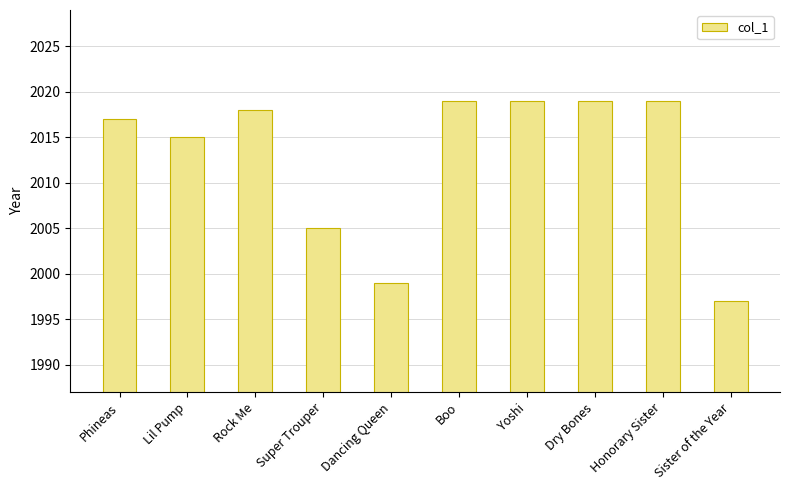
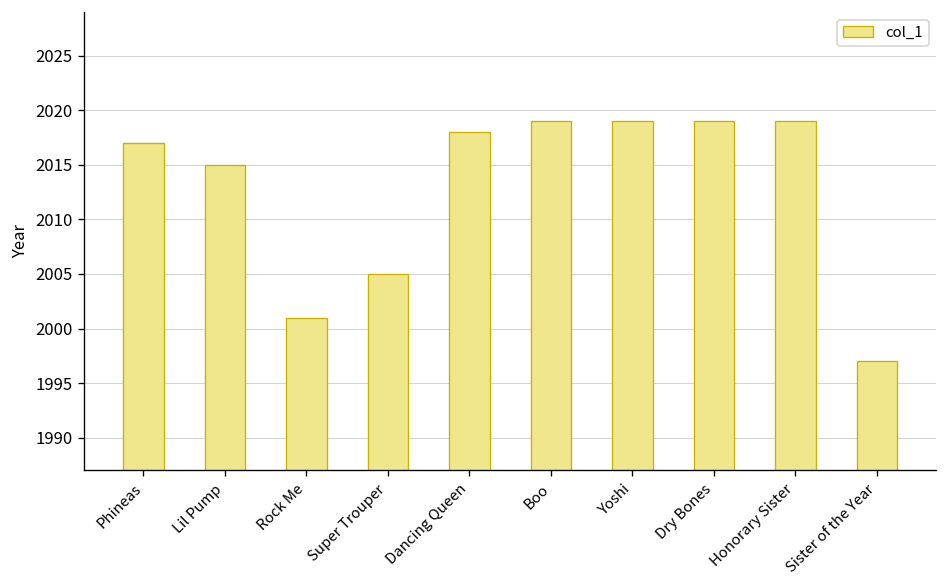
  {
    "Phineas": 2017,
    "Lil Pump": 2015,
-   "Rock Me": 2018,
+   "Rock Me": 2001,
    "Super Trouper": 2005,
-   "Dancing Queen": 1999,
+   "Dancing Queen": 2018,
    "Boo": 2019,
    "Yoshi": 2019,
    "Dry Bones": 2019,
    "Honorary Sister": 2019,
    "Sister of the Year": 1997
  }
